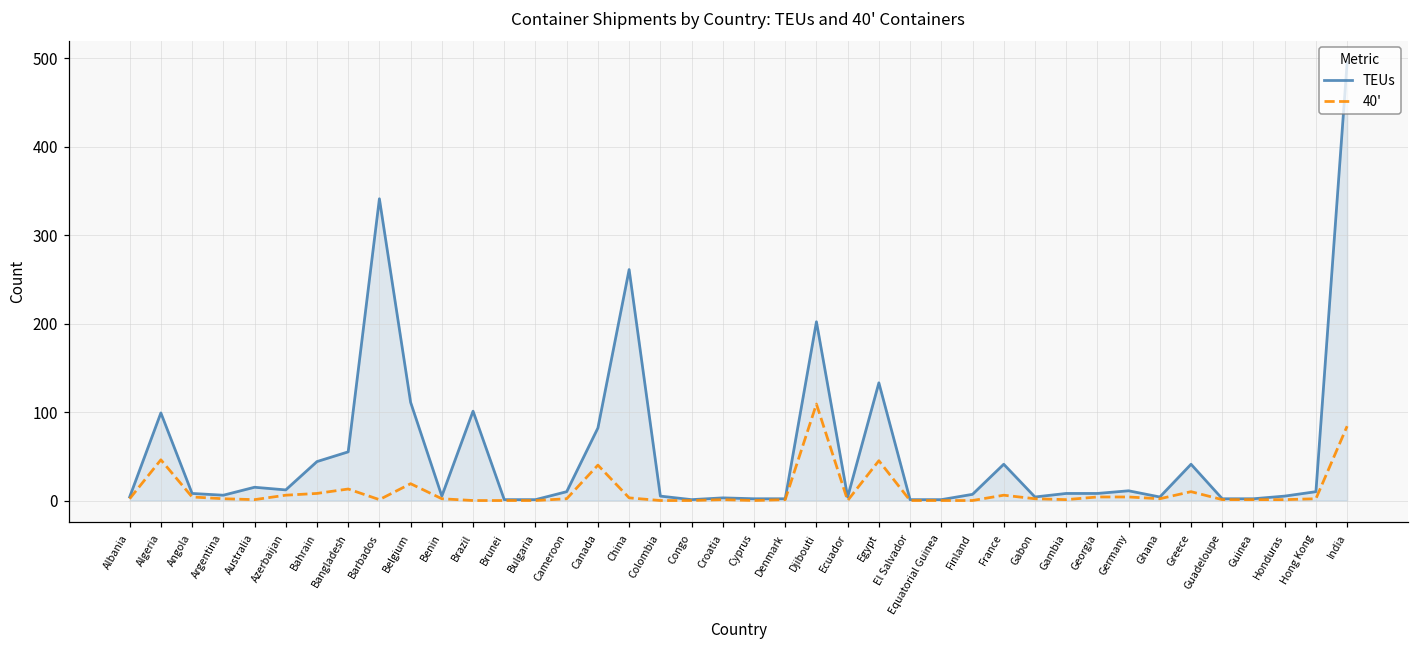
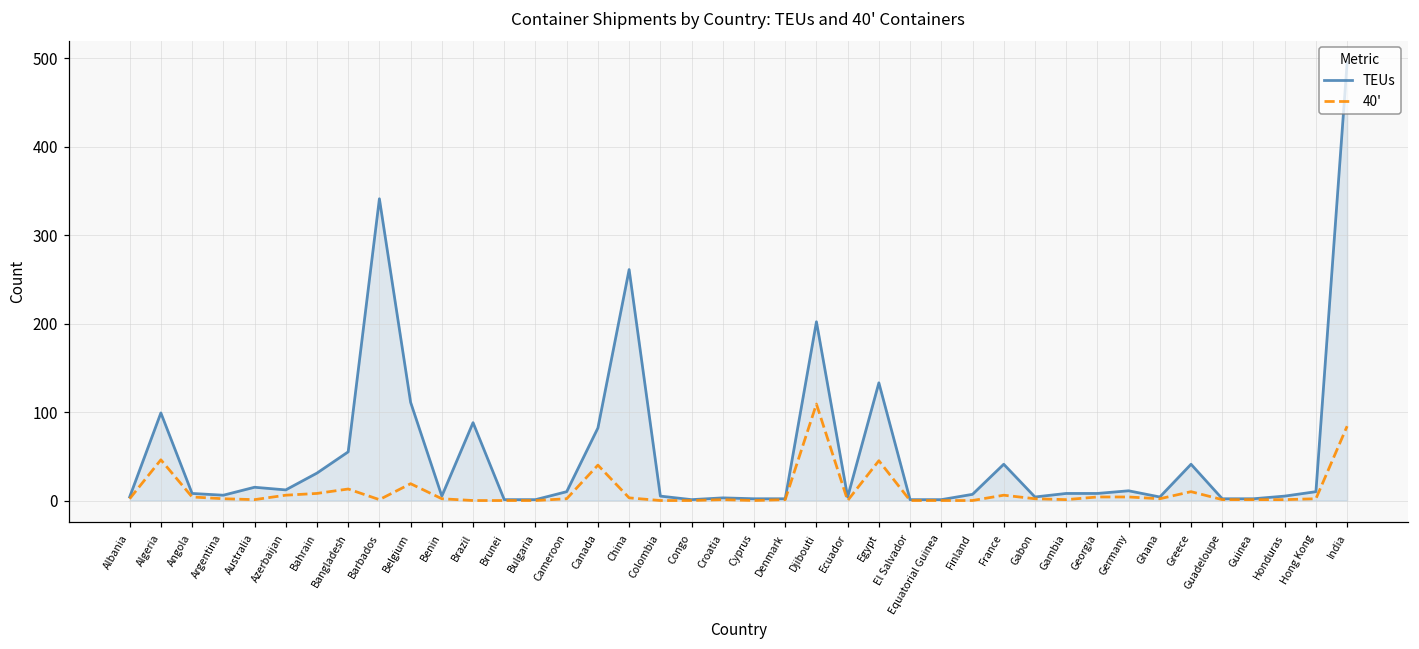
  {
    "TEUs": {
      "Algeria": 100,
      "Angola": 10,
      "Argentina": 10,
      "Australia": 20,
      "Azerbaijan": 10,
-     "Bahrain": 40,
+     "Bahrain": 30,
      "Bangladesh": 60,
      "Barbados": 340,
      "Belgium": 110,
-     "Brazil": 100,
+     "Brazil": 90,
      "Cameroon": 10,
      "Canada": 80,
      "China": 260,
      "Colombia": 10,
      "Djibouti": 200,
      "Ecuador": 0,
      "Egypt": 130,
      "Finland": 10,
      "France": 40,
      "Gambia": 10,
      "Georgia": 10,
      "Germany": 10,
      "Greece": 40,
      "Honduras": 10,
      "Hong Kong": 10
    },
    "40'": {
      "Algeria": 50,
      "Angola": 0,
      "Argentina": 0,
      "Australia": 0,
      "Azerbaijan": 10,
      "Bahrain": 10,
      "Bangladesh": 10,
      "Barbados": 0,
      "Belgium": 20,
      "Brazil": 0,
      "Cameroon": 0,
      "Canada": 40,
      "China": 0,
      "Colombia": 0,
      "Djibouti": 110,
      "Ecuador": 0,
      "Egypt": 50,
      "Finland": 0,
      "France": 10,
      "Gambia": 0,
      "Georgia": 0,
      "Germany": 0,
      "Greece": 10,
      "Honduras": 0,
      "Hong Kong": 0,
      "India": 80
    }
  }
